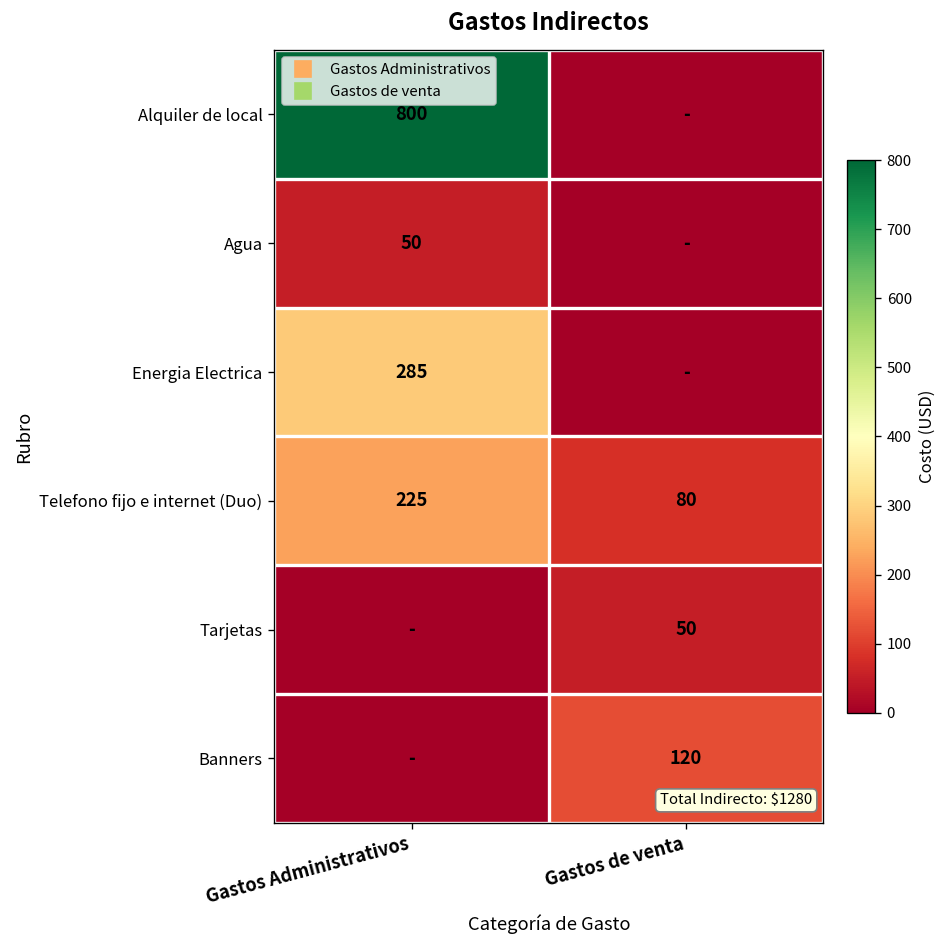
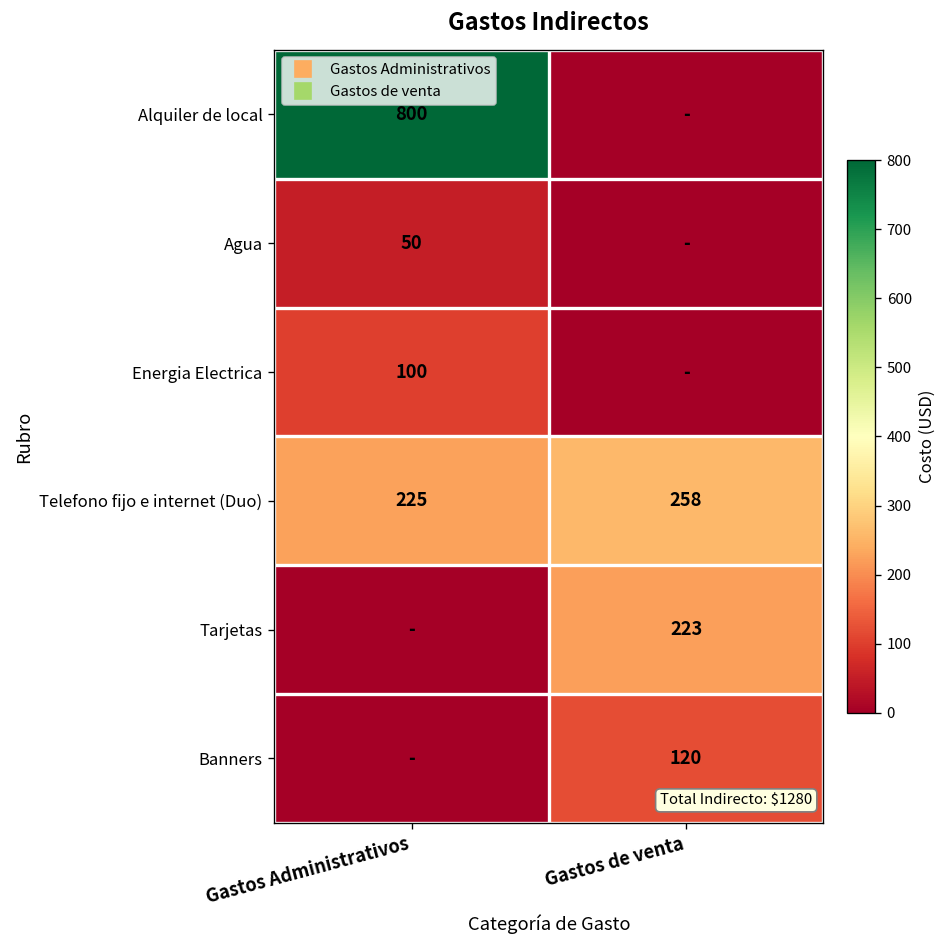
  {
    "Agua": {
      "Gastos Administrativos": 50
    },
    "Energia Electrica": {
-     "Gastos Administrativos": 285
+     "Gastos Administrativos": 100
    },
    "Telefono fijo e internet (Duo)": {
      "Gastos Administrativos": 225,
-     "Gastos de venta": 80
+     "Gastos de venta": 258
    },
    "Tarjetas": {
-     "Gastos de venta": 50
+     "Gastos de venta": 223
    },
    "Banners": {
      "Gastos de venta": 120
    }
  }
